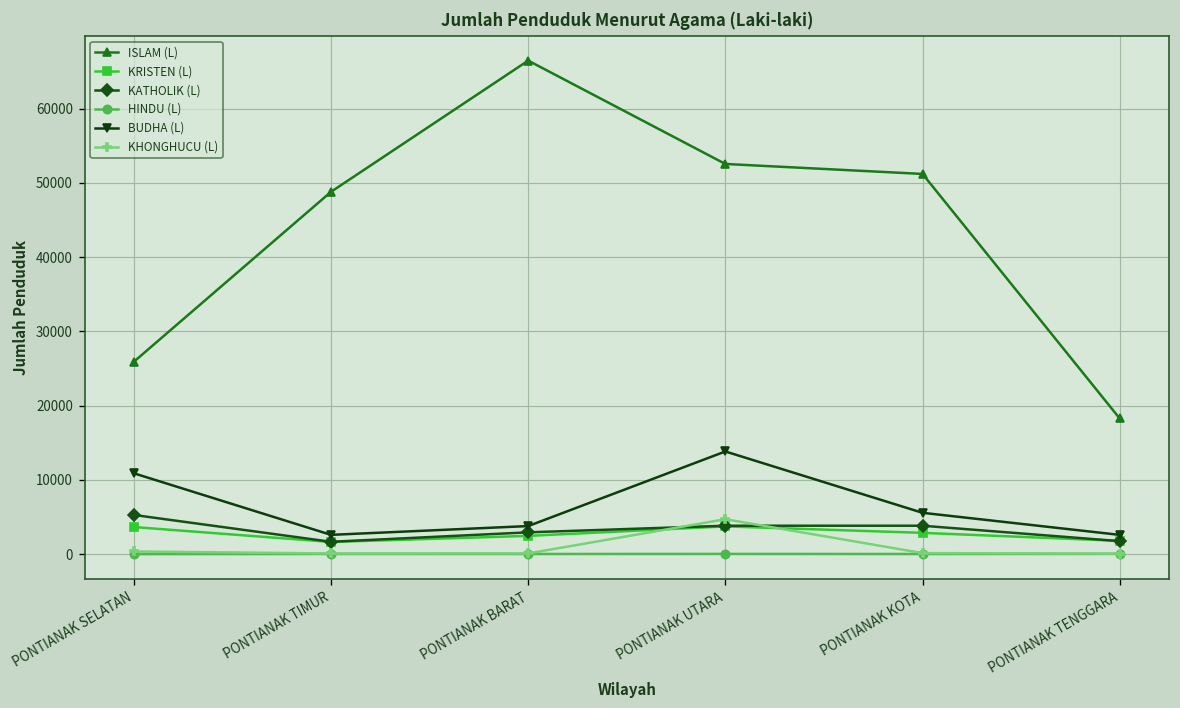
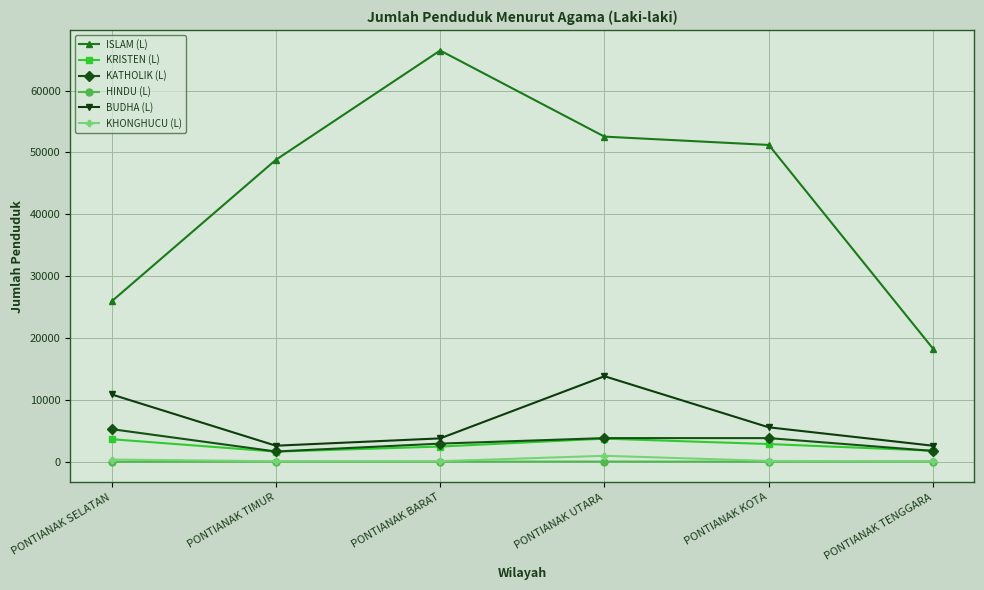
  {
    "KHONGHUCU (L)": {
-     "PONTIANAK UTARA": 5000
+     "PONTIANAK UTARA": 1000
    }
  }
